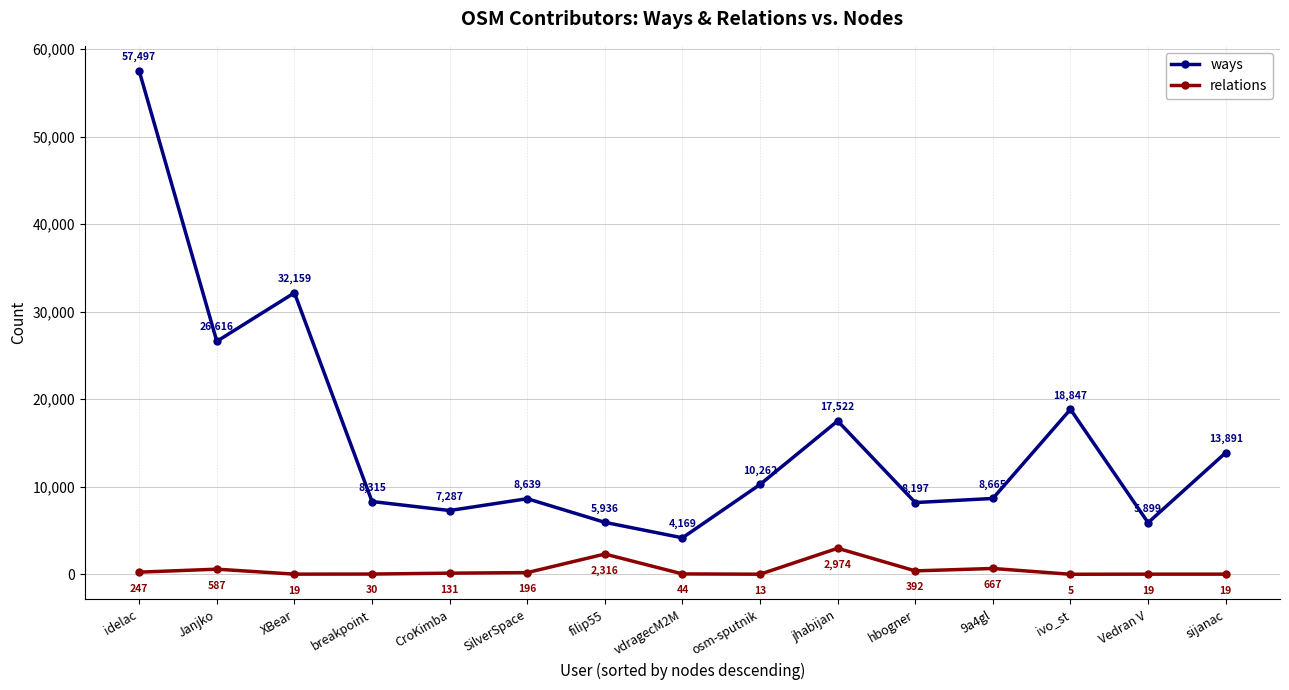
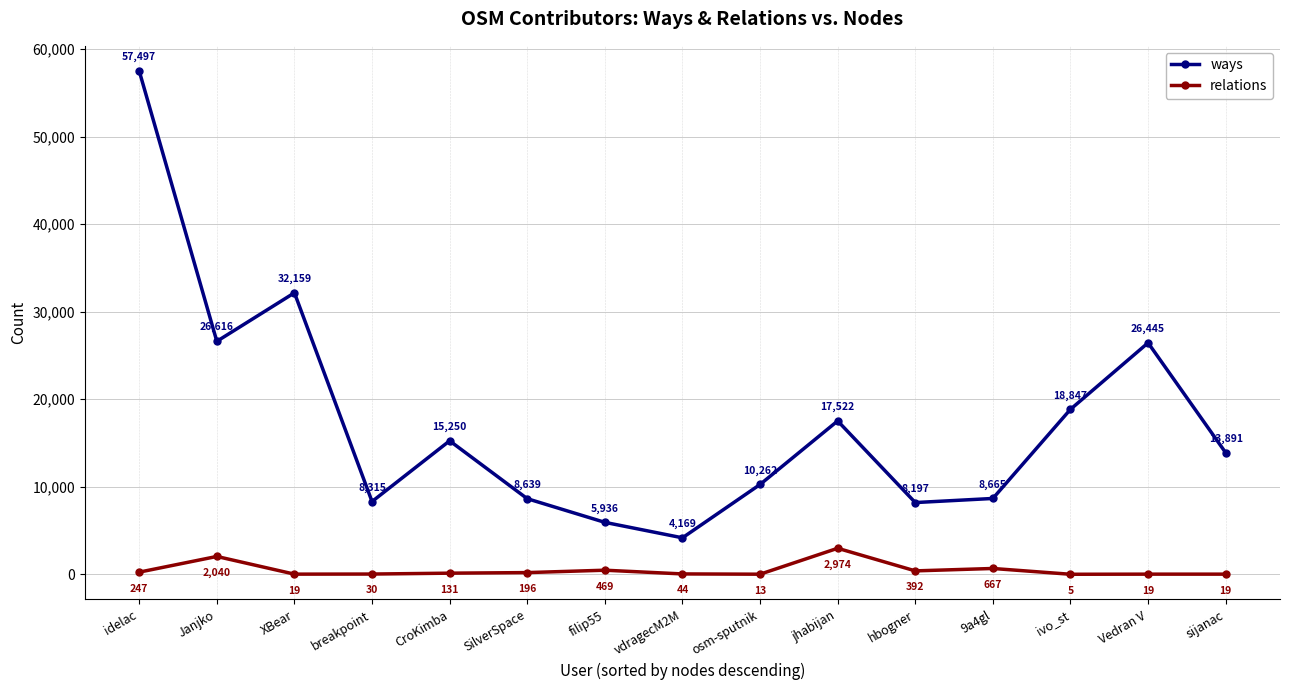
  {
    "ways": {
      "idelac": "57,497",
      "Janjko": "26,616",
      "XBear": "32,159",
      "breakpoint": "8,315",
-     "CroKimba": "7,287",
+     "CroKimba": "15,250",
      "SilverSpace": "8,639",
      "filip55": "5,936",
      "vdragecM2M": "4,169",
      "osm-sputnik": "10,262",
      "jhabijan": "17,522",
      "hbogner": "8,197",
      "9a4gl": "8,665",
      "ivo_st": "18,847",
-     "Vedran V": "5,899",
+     "Vedran V": "26,445",
      "sijanac": "13,891"
    },
    "relations": {
      "idelac": "247",
-     "Janjko": "587",
+     "Janjko": "2,040",
      "XBear": "19",
      "breakpoint": "30",
      "CroKimba": "131",
      "SilverSpace": "196",
-     "filip55": "2,316",
+     "filip55": "469",
      "vdragecM2M": "44",
      "osm-sputnik": "13",
      "jhabijan": "2,974",
      "hbogner": "392",
      "9a4gl": "667",
      "ivo_st": "5",
      "Vedran V": "19",
      "sijanac": "19"
    }
  }
